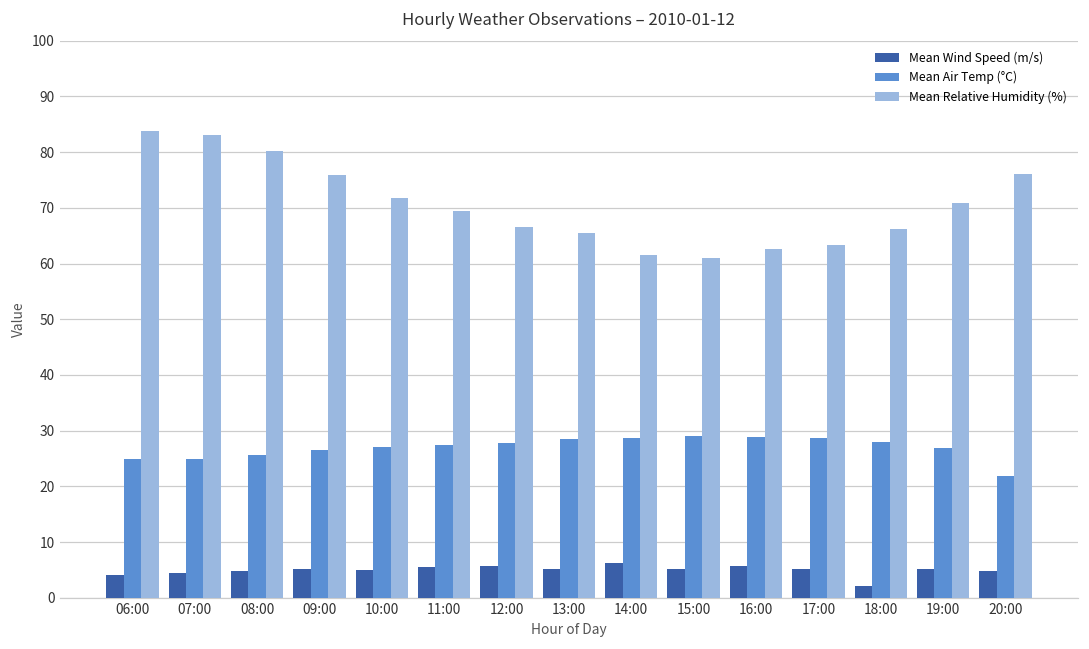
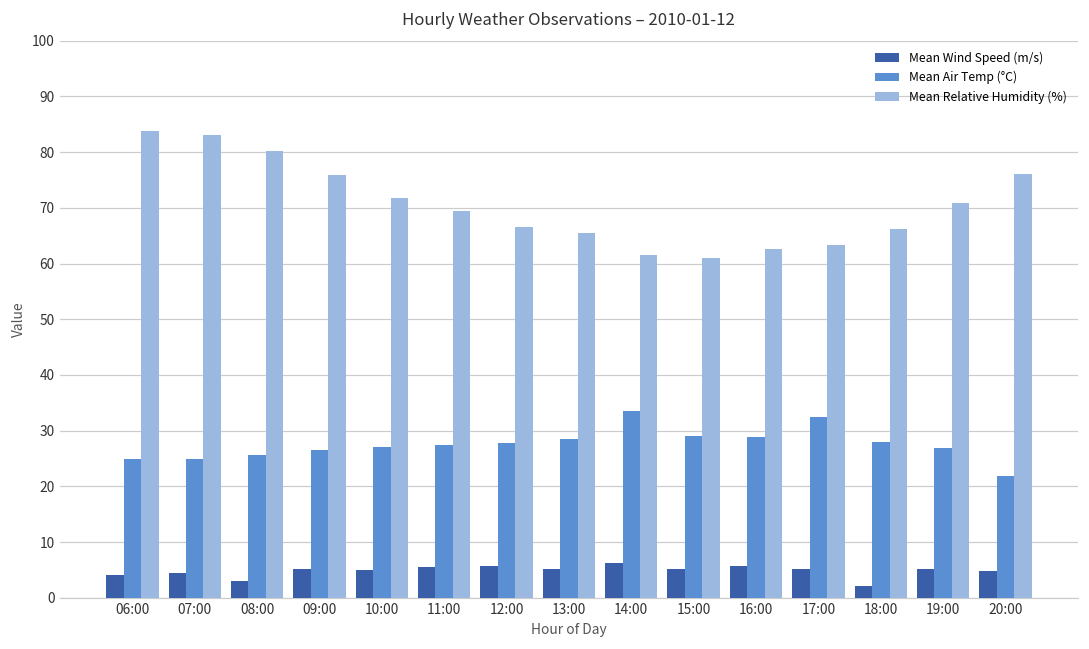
  {
    "Mean Wind Speed (m/s)": {
      "06:00": 4,
      "07:00": 4,
-     "08:00": 5,
+     "08:00": 3,
      "09:00": 5,
      "10:00": 5,
      "11:00": 6,
      "12:00": 6,
      "13:00": 5,
      "14:00": 6,
      "15:00": 5,
      "16:00": 6,
      "17:00": 5,
      "18:00": 2,
      "19:00": 5,
      "20:00": 5
    },
    "Mean Air Temp (°C)": {
      "06:00": 25,
      "07:00": 25,
      "08:00": 26,
      "09:00": 26,
      "10:00": 27,
      "11:00": 27,
      "12:00": 28,
      "13:00": 28,
-     "14:00": 29,
+     "14:00": 33,
      "15:00": 29,
      "16:00": 29,
-     "17:00": 29,
+     "17:00": 32,
      "18:00": 28,
      "19:00": 27,
      "20:00": 22
    },
    "Mean Relative Humidity (%)": {
      "06:00": 84,
      "07:00": 83,
      "08:00": 80,
      "09:00": 76,
      "10:00": 72,
      "11:00": 69,
      "12:00": 66,
      "13:00": 65,
      "14:00": 62,
      "15:00": 61,
      "16:00": 63,
      "17:00": 63,
      "18:00": 66,
      "19:00": 71,
      "20:00": 76
    }
  }
